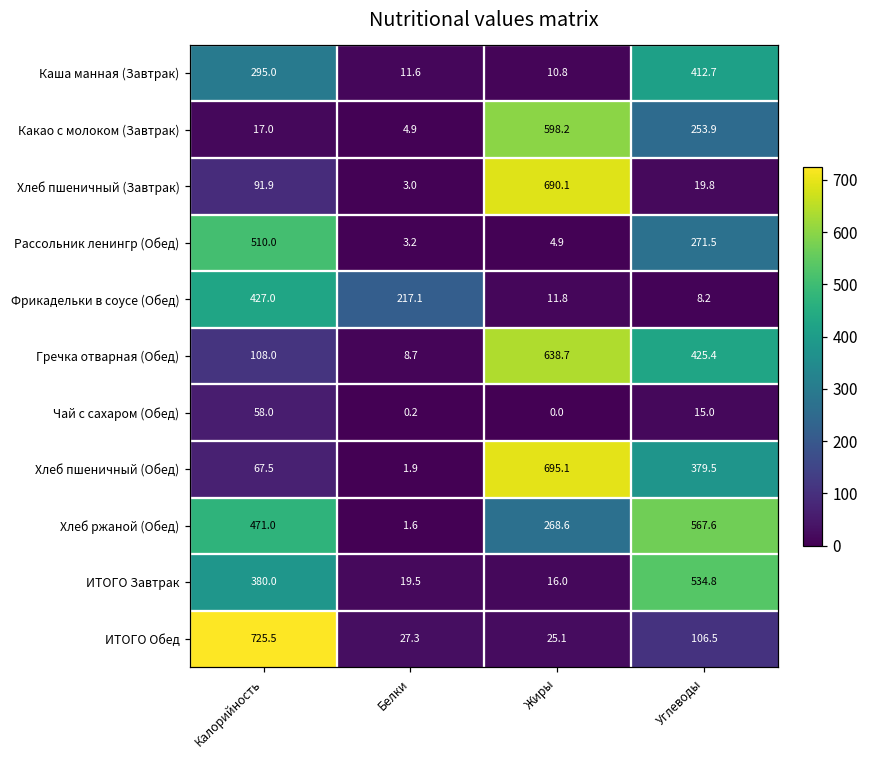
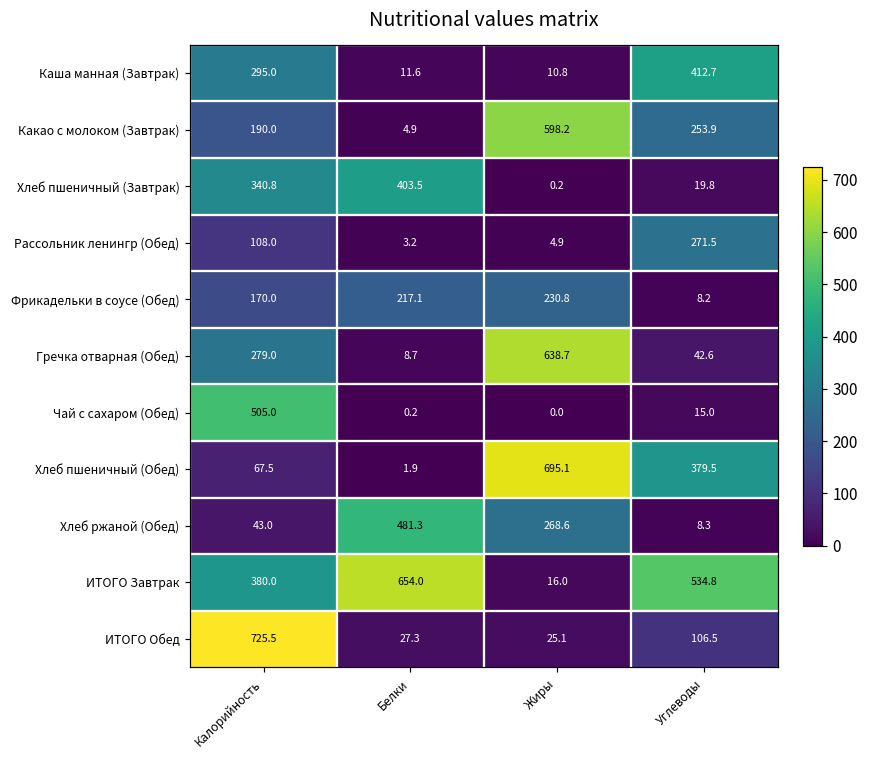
  {
    "Каша манная (Завтрак)": {
      "Калорийность": 295.0,
      "Белки": 11.6,
      "Жиры": 10.8,
      "Углеводы": 412.7
    },
    "Какао с молоком (Завтрак)": {
-     "Калорийность": 17.0,
+     "Калорийность": 190.0,
      "Белки": 4.9,
      "Жиры": 598.2,
      "Углеводы": 253.9
    },
    "Хлеб пшеничный (Завтрак)": {
-     "Калорийность": 91.9,
-     "Белки": 3.0,
-     "Жиры": 690.1,
+     "Калорийность": 340.8,
+     "Белки": 403.5,
+     "Жиры": 0.2,
      "Углеводы": 19.8
    },
    "Рассольник ленингр (Обед)": {
-     "Калорийность": 510.0,
+     "Калорийность": 108.0,
      "Белки": 3.2,
      "Жиры": 4.9,
      "Углеводы": 271.5
    },
    "Фрикадельки в соусе (Обед)": {
-     "Калорийность": 427.0,
+     "Калорийность": 170.0,
      "Белки": 217.1,
-     "Жиры": 11.8,
+     "Жиры": 230.8,
      "Углеводы": 8.2
    },
    "Гречка отварная (Обед)": {
-     "Калорийность": 108.0,
+     "Калорийность": 279.0,
      "Белки": 8.7,
      "Жиры": 638.7,
-     "Углеводы": 425.4
+     "Углеводы": 42.6
    },
    "Чай с сахаром (Обед)": {
-     "Калорийность": 58.0,
+     "Калорийность": 505.0,
      "Белки": 0.2,
      "Жиры": 0.0,
      "Углеводы": 15.0
    },
    "Хлеб пшеничный (Обед)": {
      "Калорийность": 67.5,
      "Белки": 1.9,
      "Жиры": 695.1,
      "Углеводы": 379.5
    },
    "Хлеб ржаной (Обед)": {
-     "Калорийность": 471.0,
-     "Белки": 1.6,
+     "Калорийность": 43.0,
+     "Белки": 481.3,
      "Жиры": 268.6,
-     "Углеводы": 567.6
+     "Углеводы": 8.3
    },
    "ИТОГО Завтрак": {
      "Калорийность": 380.0,
-     "Белки": 19.5,
+     "Белки": 654.0,
      "Жиры": 16.0,
      "Углеводы": 534.8
    },
    "ИТОГО Обед": {
      "Калорийность": 725.5,
      "Белки": 27.3,
      "Жиры": 25.1,
      "Углеводы": 106.5
    }
  }
